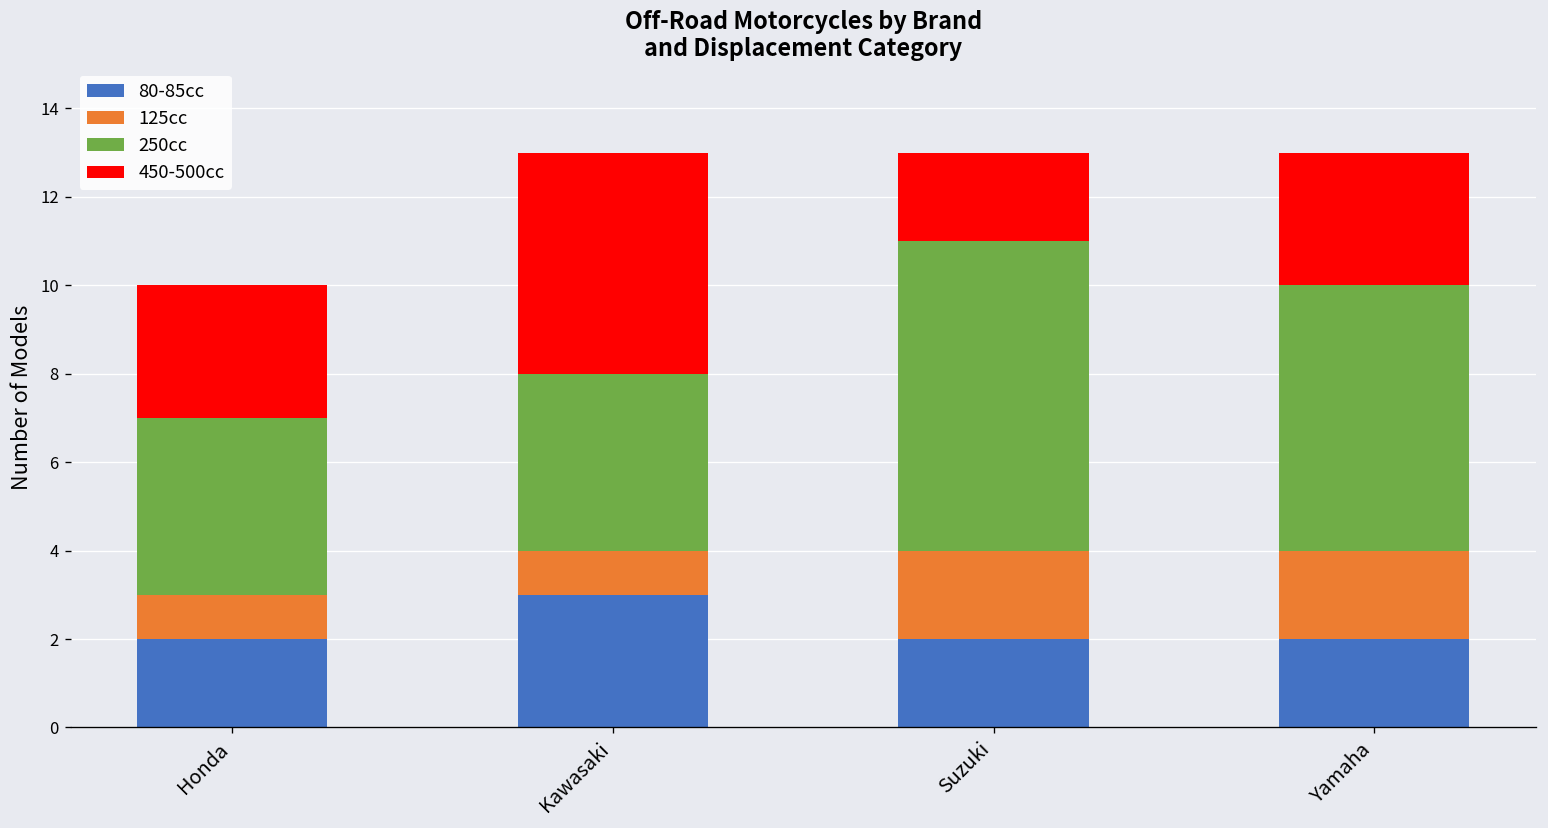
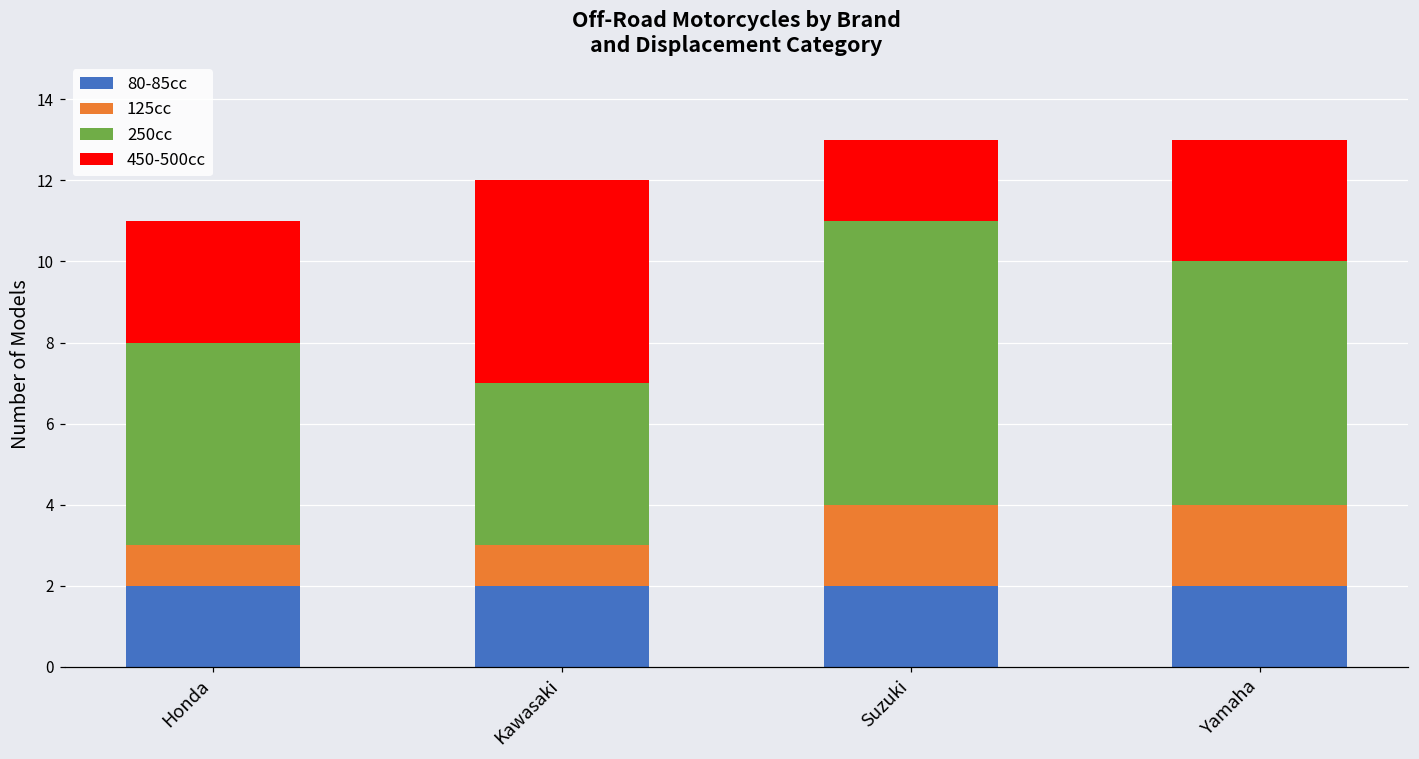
  {
    "80-85cc": {
      "Honda": 2,
-     "Kawasaki": 3,
+     "Kawasaki": 2,
      "Suzuki": 2,
      "Yamaha": 2
    },
    "250cc": {
-     "Honda": 4,
+     "Honda": 5,
      "Kawasaki": 4,
      "Suzuki": 7,
      "Yamaha": 6
    },
    "450-500cc": {
      "Honda": 3,
      "Kawasaki": 5,
      "Suzuki": 2,
      "Yamaha": 3
    }
  }
